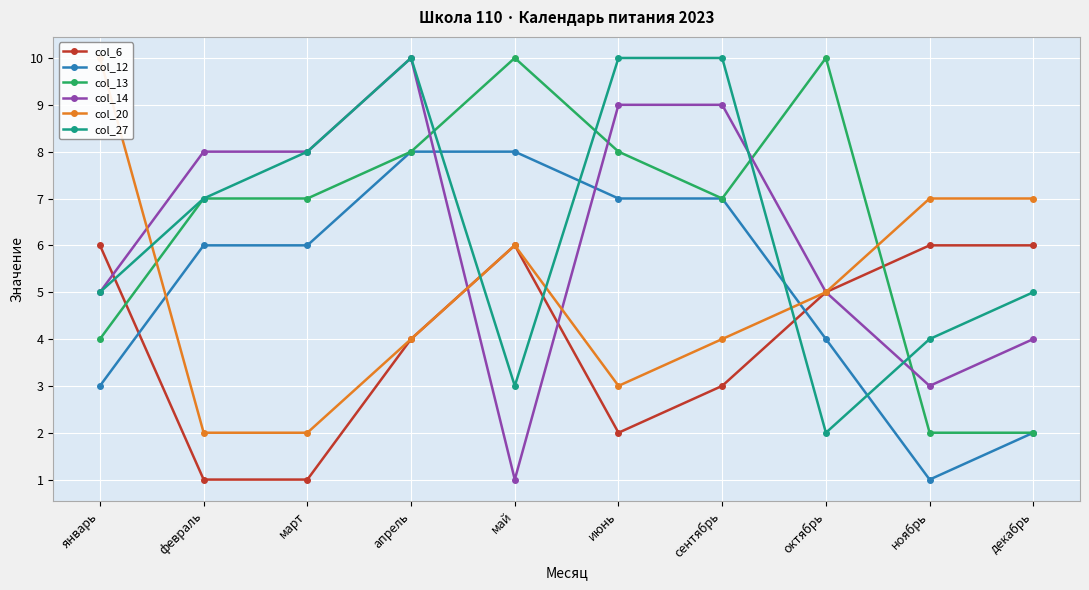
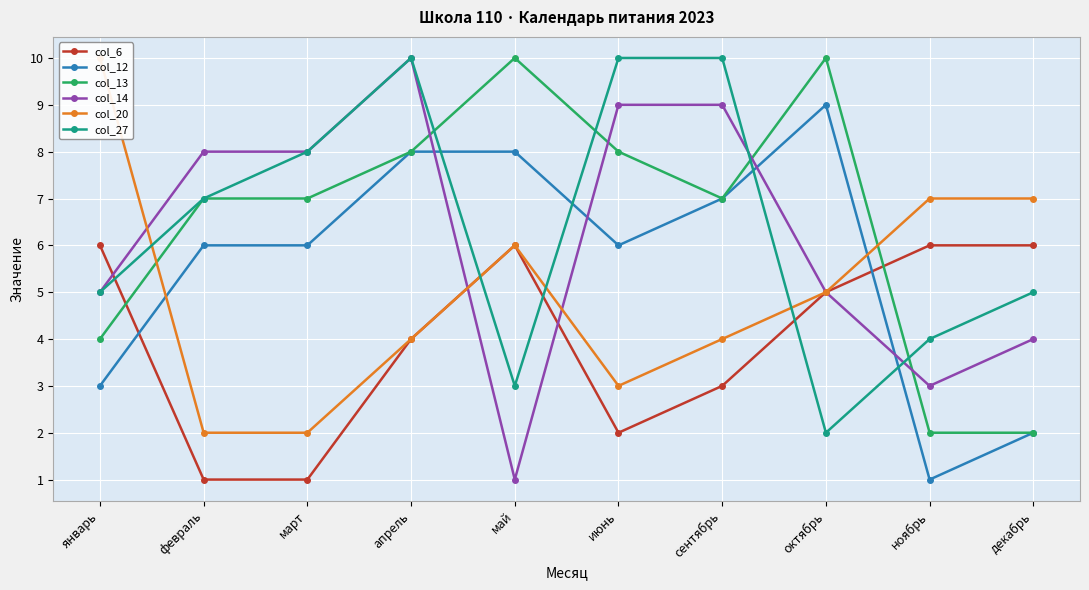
  {
    "col_6": {
      "январь": 6,
      "февраль": 1,
      "март": 1,
      "июнь": 2,
      "сентябрь": 3,
      "ноябрь": 6,
      "декабрь": 6
    },
    "col_12": {
      "январь": 3,
      "февраль": 6,
      "март": 6,
      "май": 8,
-     "июнь": 7,
-     "октябрь": 4,
+     "июнь": 6,
+     "октябрь": 9,
      "ноябрь": 1
    },
    "col_14": {
      "февраль": 8,
      "май": 1,
      "июнь": 9,
      "сентябрь": 9,
      "ноябрь": 3,
      "декабрь": 4
    },
    "col_20": {
      "февраль": 2,
      "март": 2,
      "июнь": 3,
      "сентябрь": 4,
      "ноябрь": 7,
      "декабрь": 7
    }
  }
